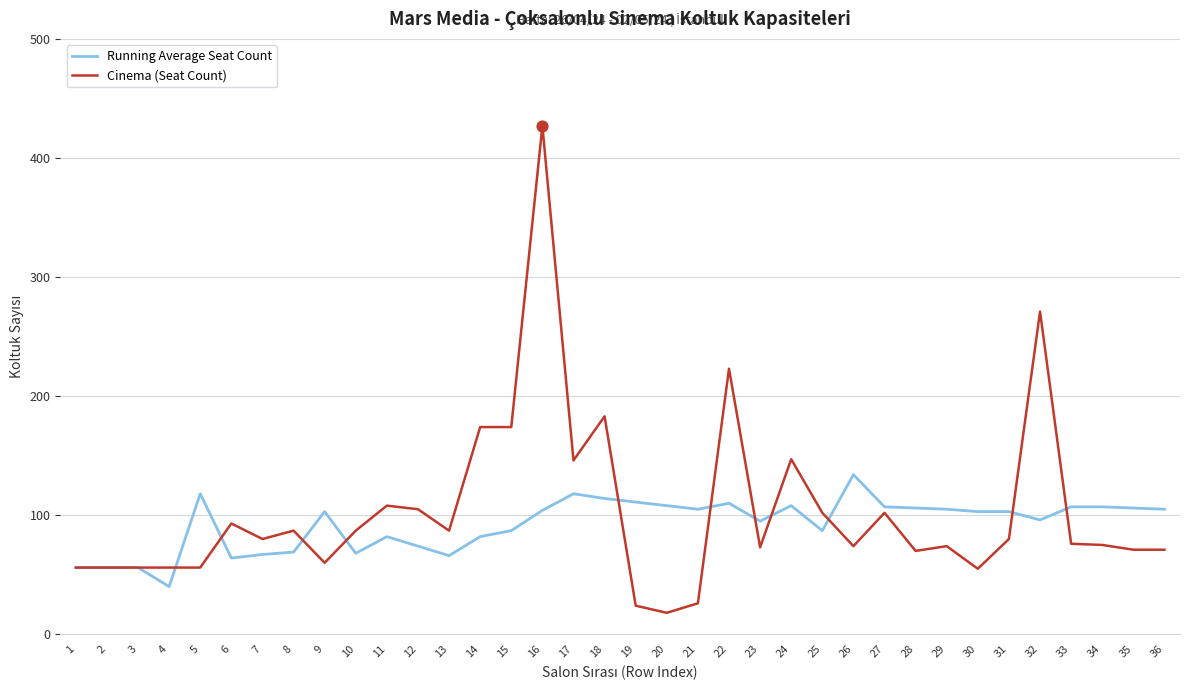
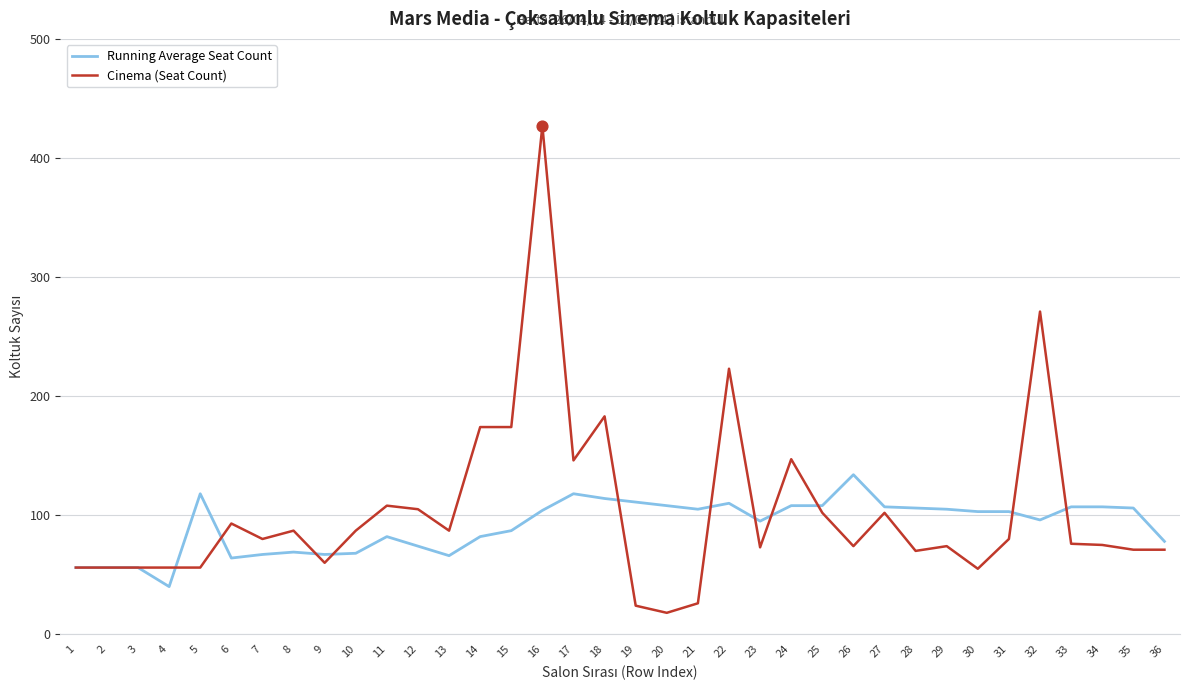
  {
    "Running Average Seat Count": {
      "4": 40,
      "5": 118,
      "6": 64,
      "7": 67,
      "8": 69,
-     "9": 103,
+     "9": 67,
      "10": 68,
      "11": 82,
      "12": 74,
      "13": 66,
      "14": 82,
      "15": 87,
      "16": 104,
      "17": 118,
      "18": 114,
      "19": 111,
      "20": 108,
      "21": 105,
      "22": 110,
      "23": 95,
      "24": 108,
-     "25": 87,
+     "25": 108,
      "26": 134,
      "27": 107,
      "28": 106,
      "29": 105,
      "30": 103,
      "31": 103,
      "32": 96,
      "33": 107,
      "34": 107,
      "35": 106,
-     "36": 105
+     "36": 78
    }
  }
